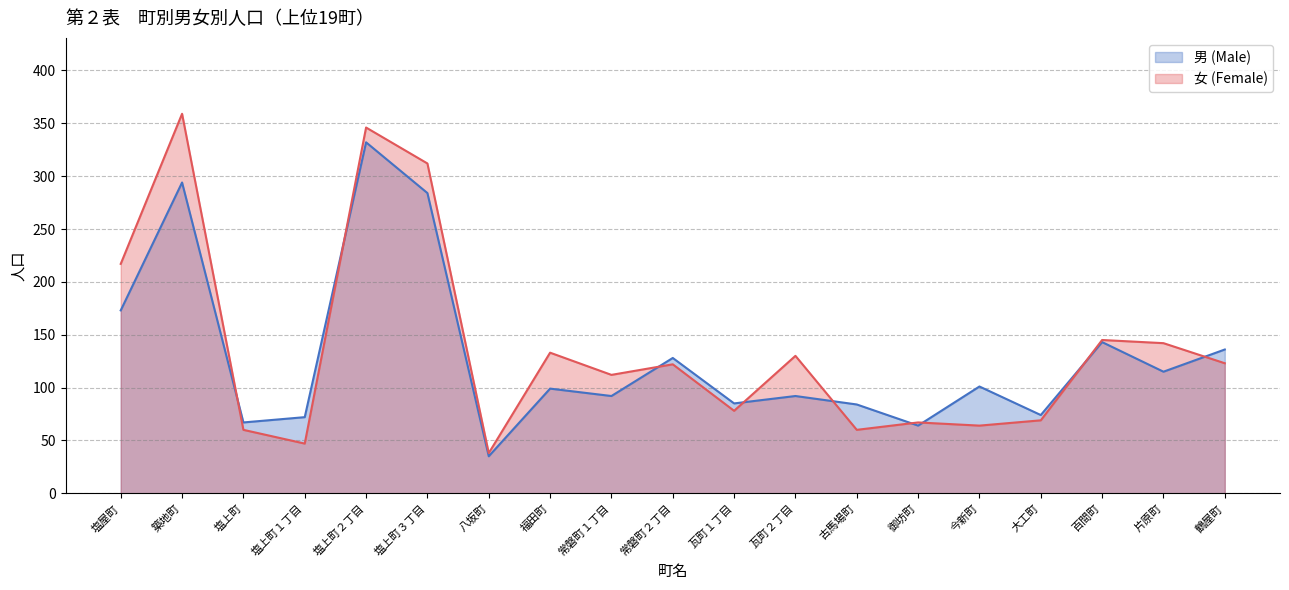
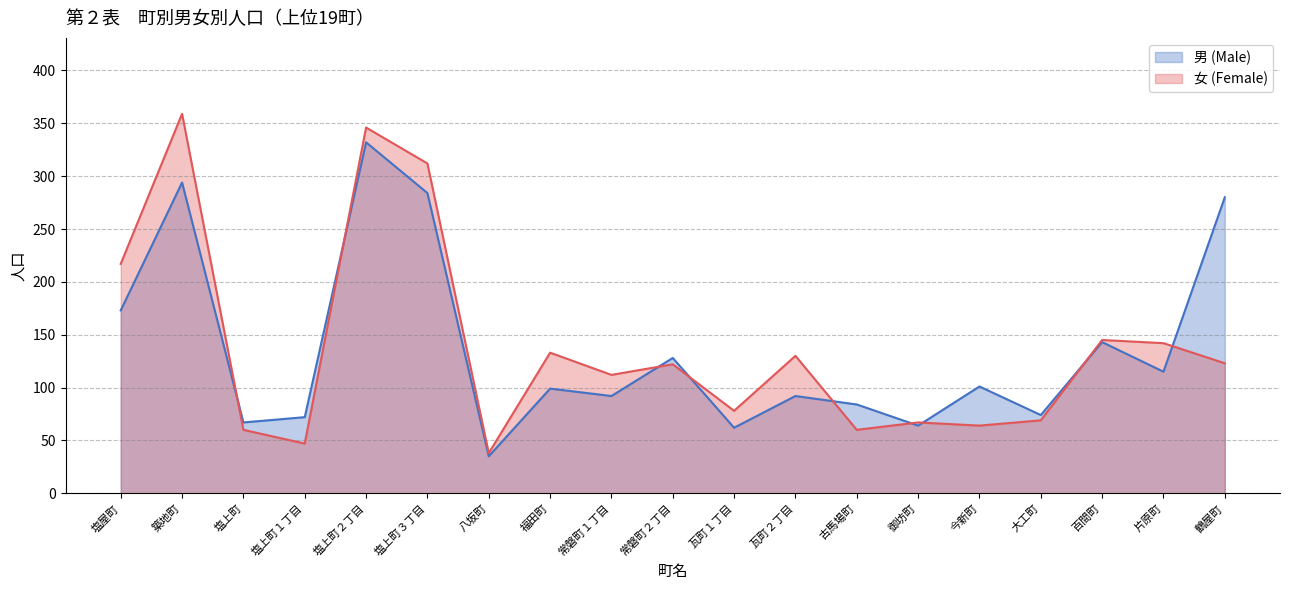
  {
    "男 (Male)": {
      "塩屋町": 173,
      "築地町": 294,
      "塩上町": 67,
      "塩上町１丁目": 72,
      "塩上町２丁目": 332,
      "塩上町３丁目": 284,
      "八坂町": 35,
      "福田町": 99,
      "常磐町１丁目": 92,
      "常磐町２丁目": 128,
-     "瓦町１丁目": 85,
+     "瓦町１丁目": 62,
      "瓦町２丁目": 92,
      "古馬場町": 84,
      "御坊町": 64,
      "今新町": 101,
      "大工町": 74,
      "片原町": 115,
-     "鶴屋町": 136
+     "鶴屋町": 280
    },
    "女 (Female)": {
      "塩屋町": 217,
      "築地町": 359,
      "塩上町": 60,
      "塩上町１丁目": 47,
      "塩上町２丁目": 346,
      "塩上町３丁目": 312,
      "八坂町": 38,
      "福田町": 133,
      "常磐町１丁目": 112,
      "常磐町２丁目": 122,
      "瓦町１丁目": 78,
      "瓦町２丁目": 130,
      "古馬場町": 60,
      "御坊町": 67,
      "今新町": 64,
      "大工町": 69,
      "片原町": 142,
      "鶴屋町": 123
    }
  }
